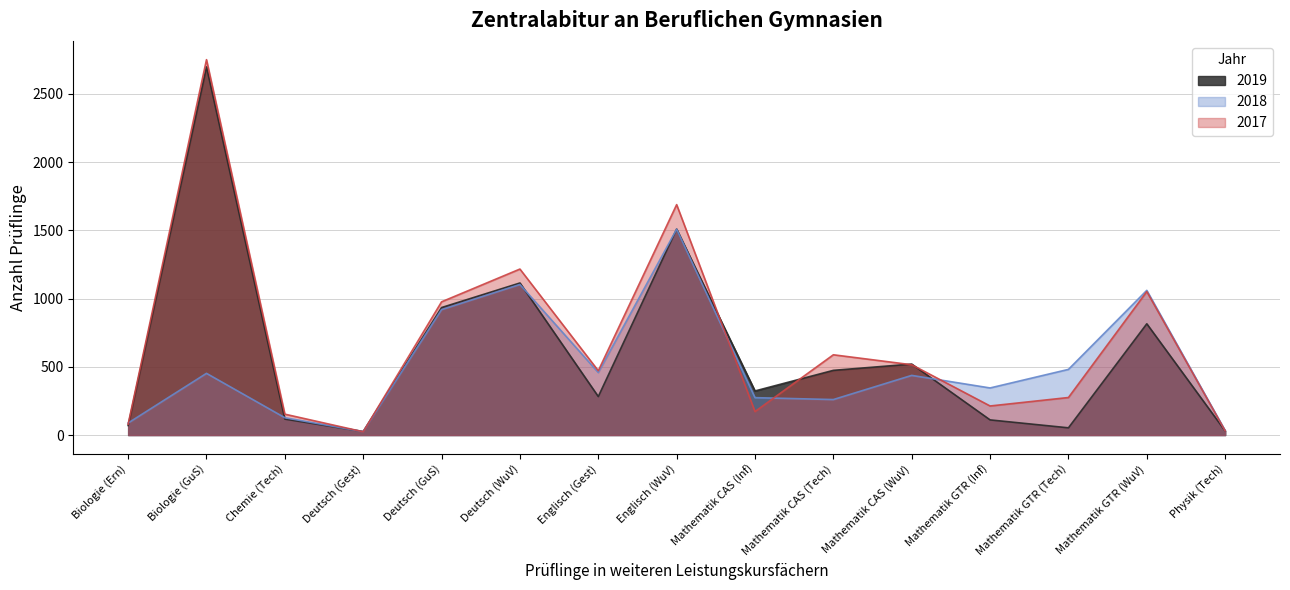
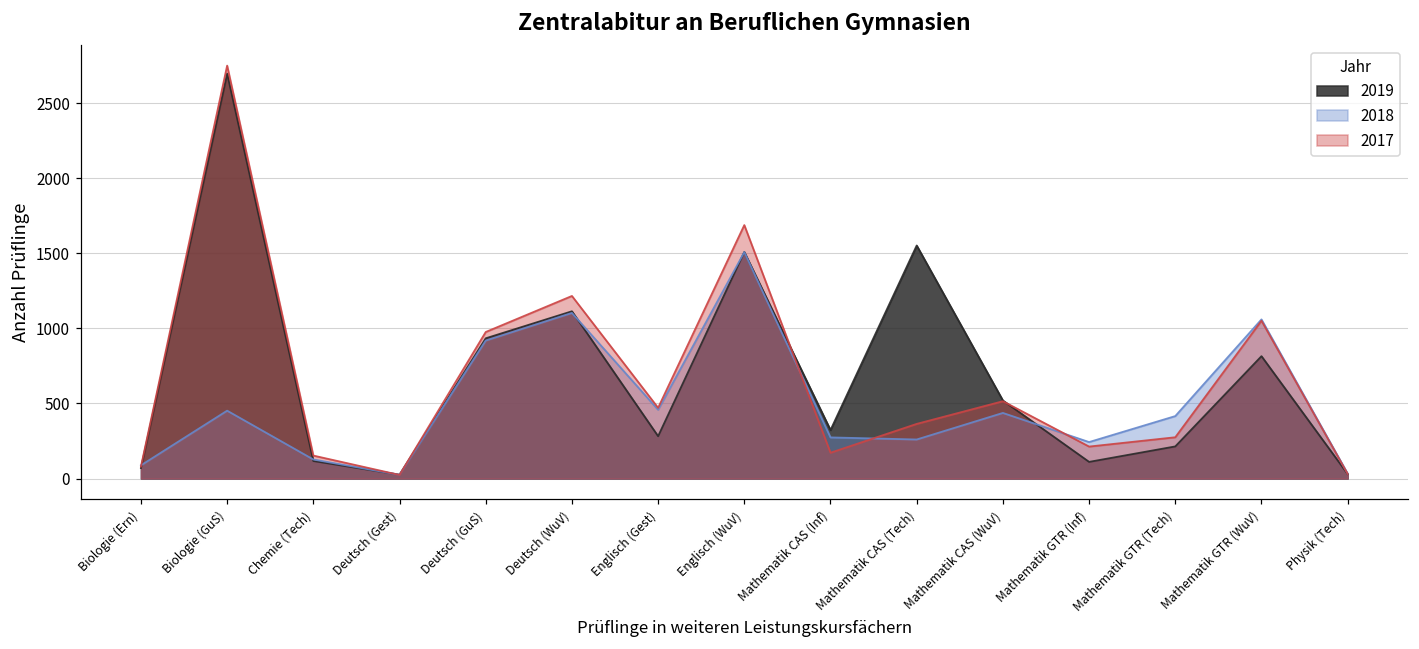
  {
    "2019": {
      "Biologie (GuS)": 2700,
      "Englisch (Gest)": 280,
      "Mathematik CAS (Inf)": 320,
-     "Mathematik CAS (Tech)": 470,
+     "Mathematik CAS (Tech)": 1550,
      "Mathematik GTR (Inf)": 110,
-     "Mathematik GTR (Tech)": 50,
+     "Mathematik GTR (Tech)": 210,
      "Mathematik GTR (WuV)": 820
    },
    "2018": {
      "Biologie (GuS)": 450,
      "Mathematik CAS (Inf)": 270,
      "Mathematik CAS (Tech)": 260,
      "Mathematik CAS (WuV)": 440,
-     "Mathematik GTR (Inf)": 350,
-     "Mathematik GTR (Tech)": 480
+     "Mathematik GTR (Inf)": 240,
+     "Mathematik GTR (Tech)": 420
    },
    "2017": {
      "Biologie (GuS)": 2750,
      "Chemie (Tech)": 150,
      "Deutsch (GuS)": 980,
      "Deutsch (WuV)": 1220,
      "Englisch (WuV)": 1690,
      "Mathematik CAS (Inf)": 170,
-     "Mathematik CAS (Tech)": 590,
+     "Mathematik CAS (Tech)": 360,
      "Mathematik GTR (Inf)": 210,
      "Mathematik GTR (Tech)": 280
    }
  }
